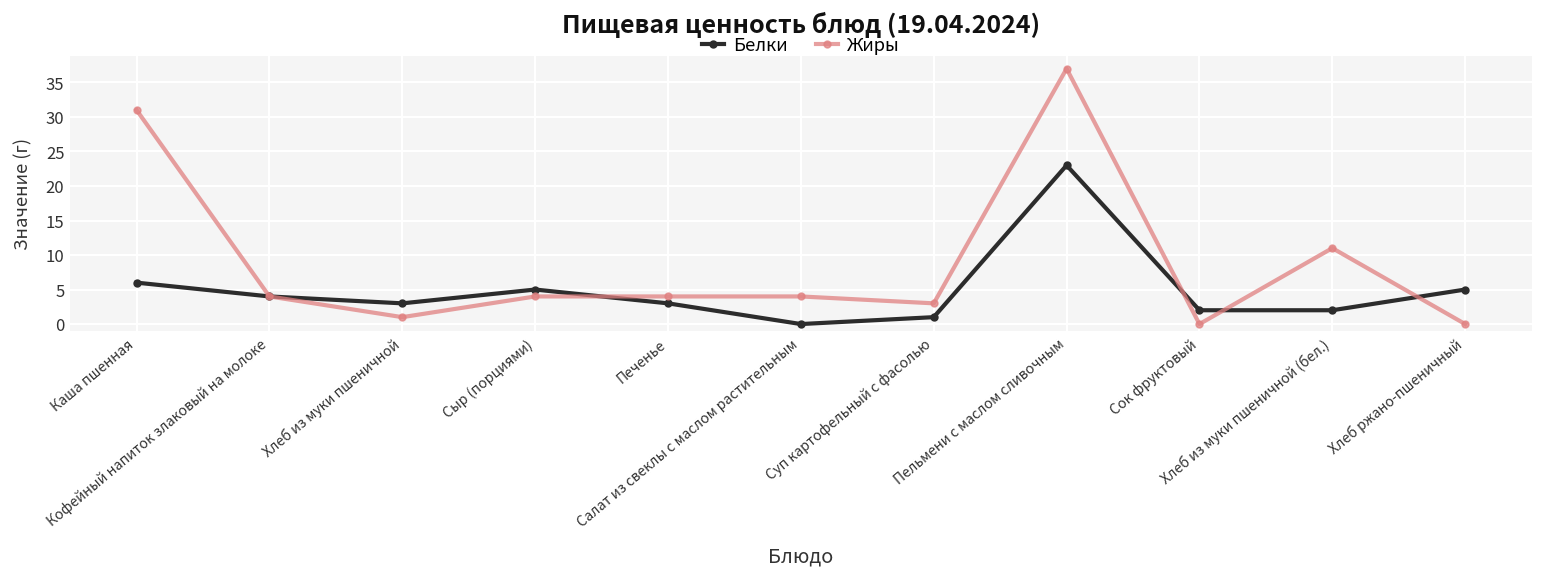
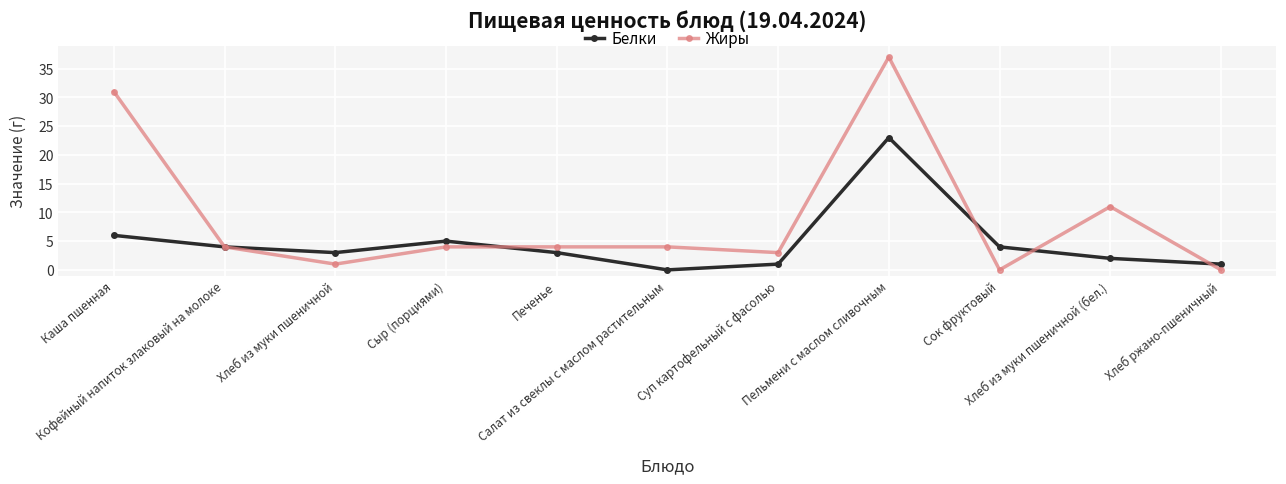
  {
    "Белки": {
      "Каша пшенная": 6,
      "Хлеб из муки пшеничной": 3,
      "Сыр (порциями)": 5,
      "Печенье": 3,
      "Салат из свеклы с маслом растительным": 0,
      "Суп картофельный с фасолью": 1,
      "Пельмени с маслом сливочным": 23,
-     "Сок фруктовый": 2,
+     "Сок фруктовый": 4,
      "Хлеб из муки пшеничной (бел.)": 2,
-     "Хлеб ржано-пшеничный": 5
+     "Хлеб ржано-пшеничный": 1
    },
    "Жиры": {
      "Каша пшенная": 31,
      "Хлеб из муки пшеничной": 1,
      "Сыр (порциями)": 4,
      "Печенье": 4,
      "Салат из свеклы с маслом растительным": 4,
      "Суп картофельный с фасолью": 3,
      "Пельмени с маслом сливочным": 37,
      "Сок фруктовый": 0,
      "Хлеб из муки пшеничной (бел.)": 11,
      "Хлеб ржано-пшеничный": 0
    }
  }
